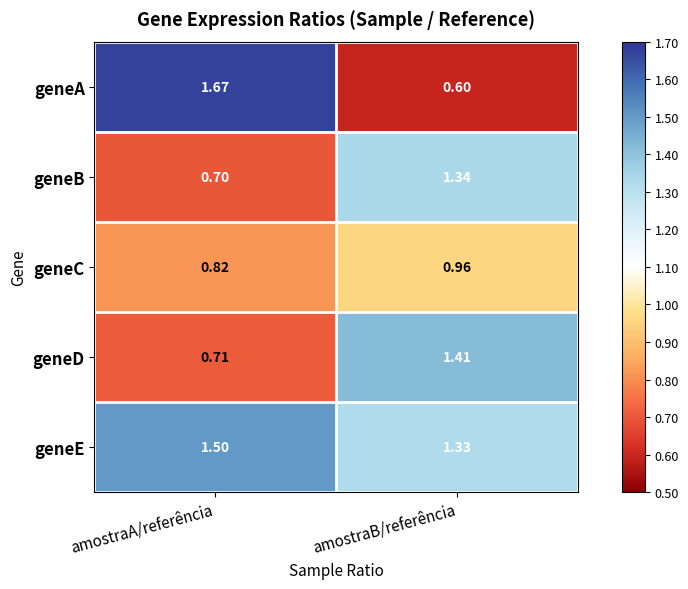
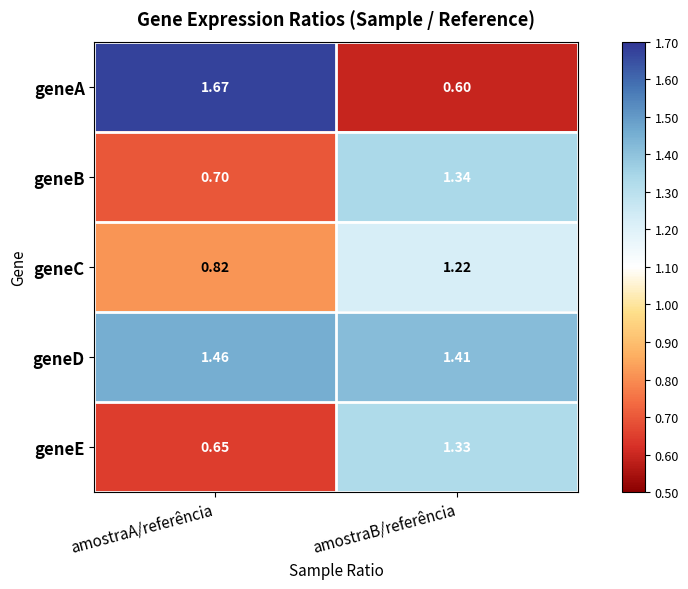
  {
    "geneA": {
      "amostraA/referência": 1.67,
      "amostraB/referência": 0.60
    },
    "geneB": {
      "amostraA/referência": 0.70,
      "amostraB/referência": 1.34
    },
    "geneC": {
      "amostraA/referência": 0.82,
-     "amostraB/referência": 0.96
+     "amostraB/referência": 1.22
    },
    "geneD": {
-     "amostraA/referência": 0.71,
+     "amostraA/referência": 1.46,
      "amostraB/referência": 1.41
    },
    "geneE": {
-     "amostraA/referência": 1.50,
+     "amostraA/referência": 0.65,
      "amostraB/referência": 1.33
    }
  }
